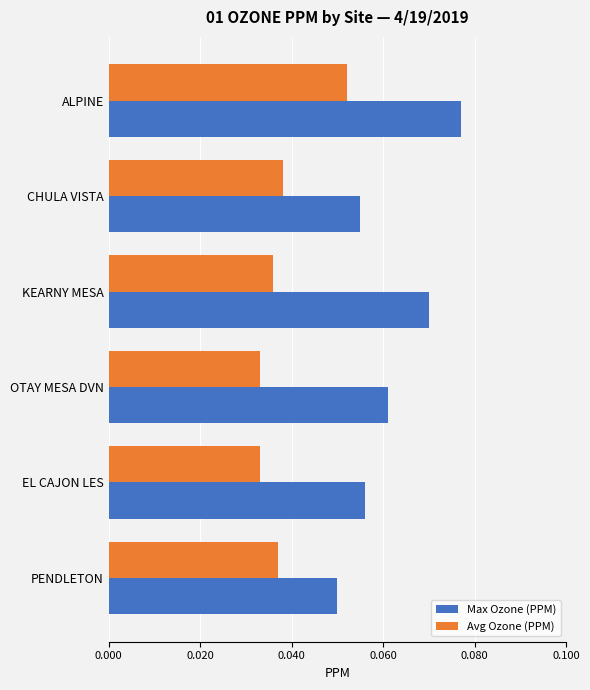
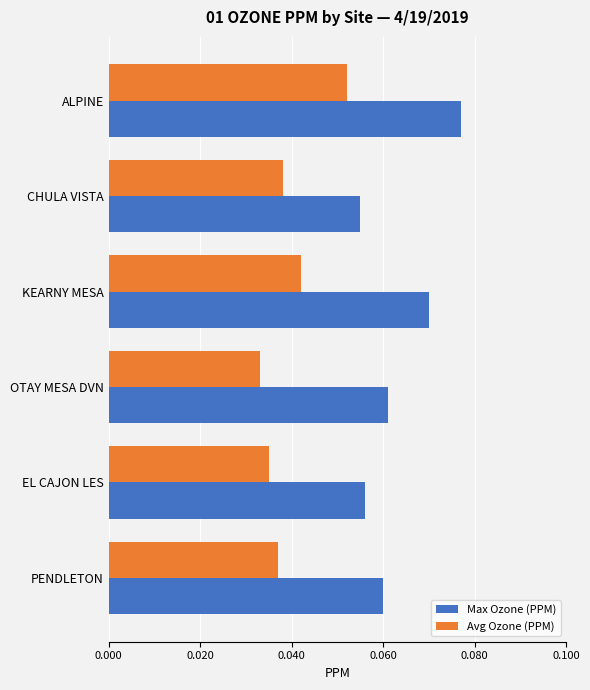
  {
    "Max Ozone (PPM)": {
      "ALPINE": 0.077,
      "CHULA VISTA": 0.055,
      "KEARNY MESA": 0.07,
      "OTAY MESA DVN": 0.061,
      "EL CAJON LES": 0.056,
-     "PENDLETON": 0.05
+     "PENDLETON": 0.06
    },
    "Avg Ozone (PPM)": {
      "ALPINE": 0.052,
      "CHULA VISTA": 0.038,
-     "KEARNY MESA": 0.036,
+     "KEARNY MESA": 0.042,
      "OTAY MESA DVN": 0.033,
-     "EL CAJON LES": 0.033,
+     "EL CAJON LES": 0.035,
      "PENDLETON": 0.037
    }
  }
